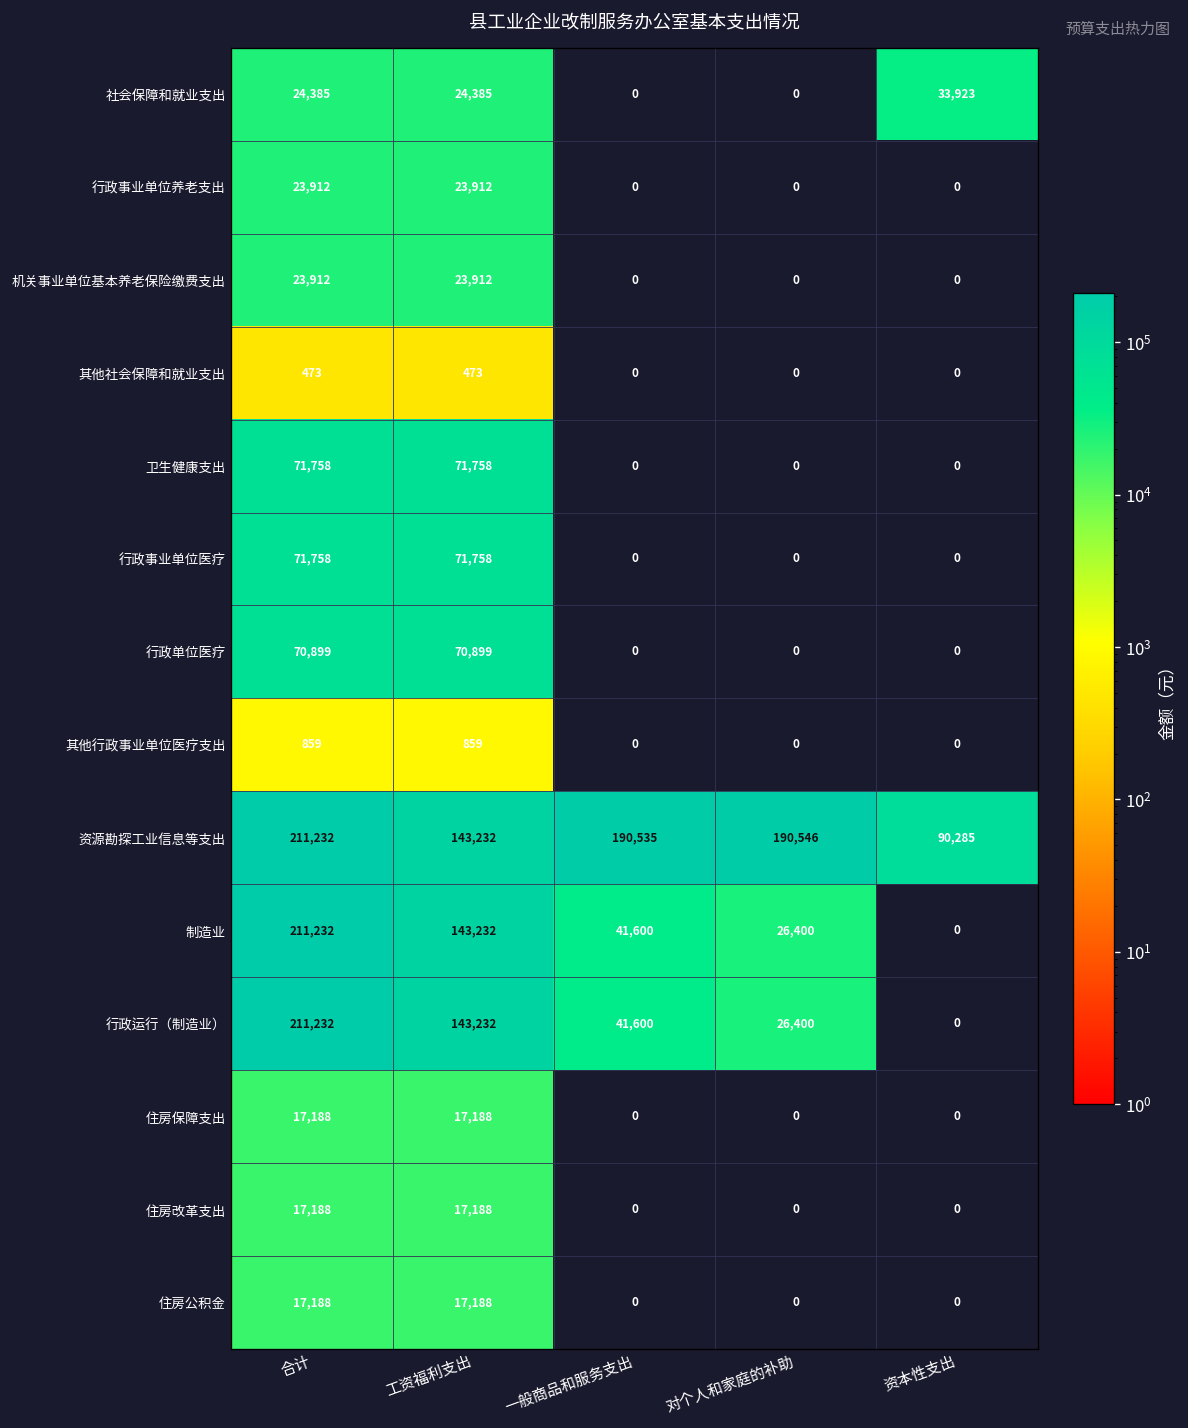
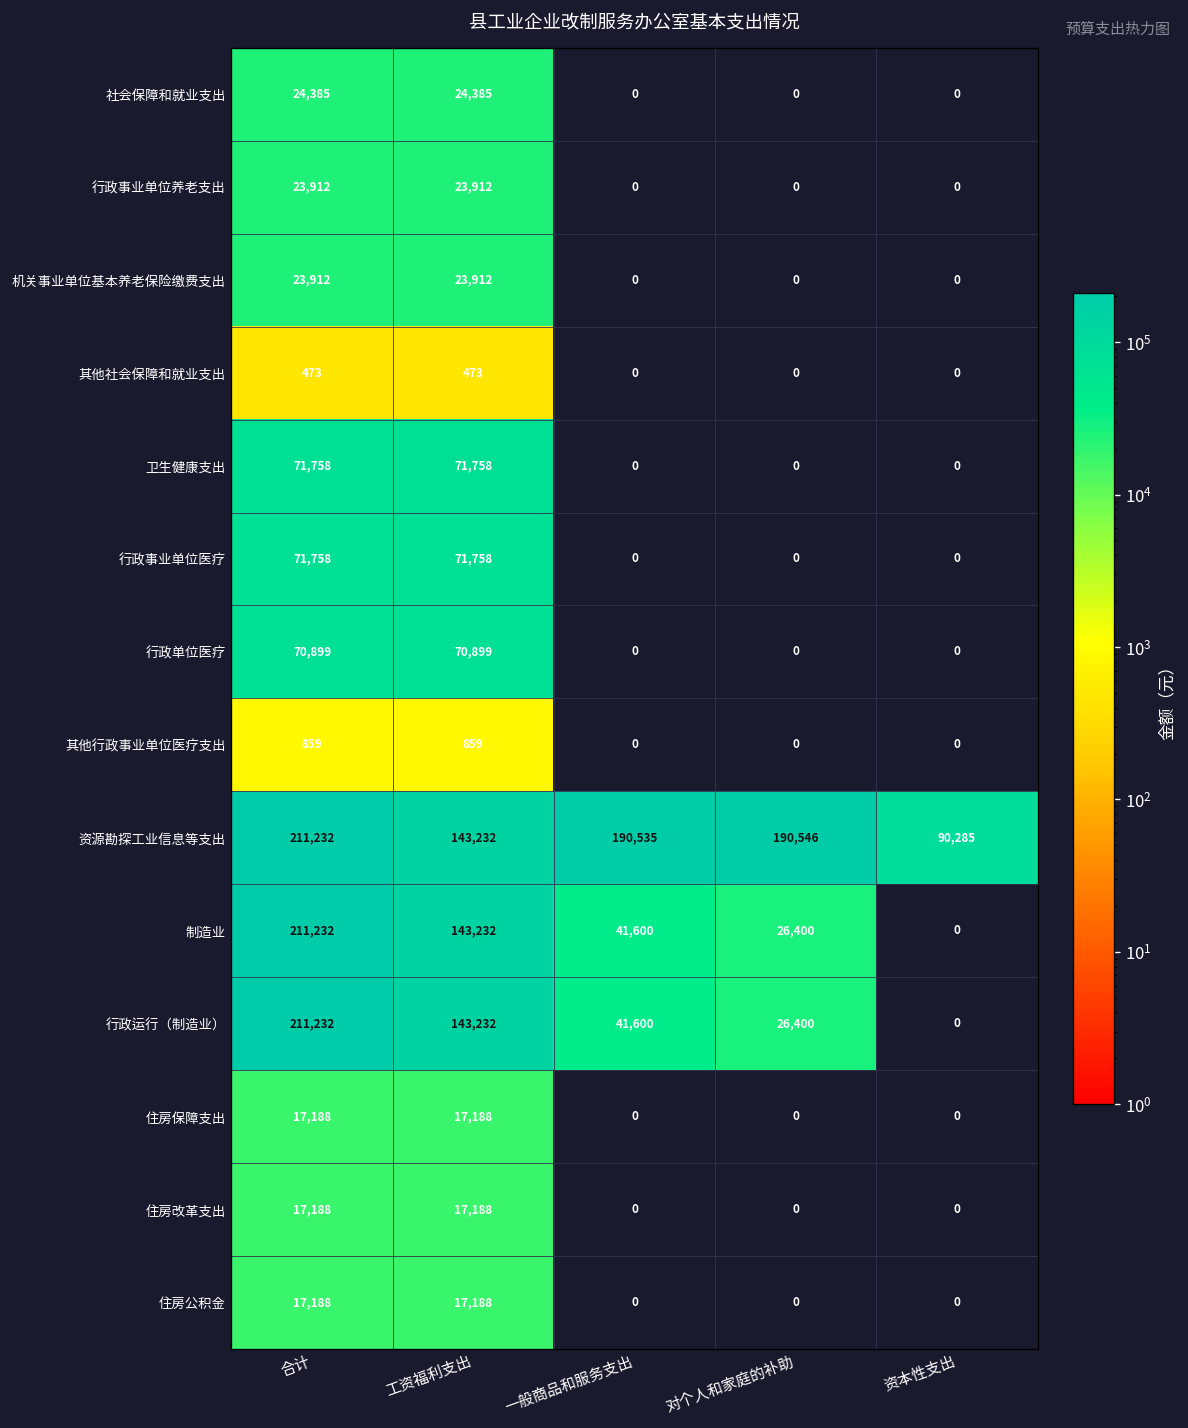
  {
    "社会保障和就业支出": {
      "合计": "24,385",
      "工资福利支出": "24,385",
      "一般商品和服务支出": "0",
      "对个人和家庭的补助": "0",
-     "资本性支出": "33,923"
+     "资本性支出": "0"
    },
    "行政事业单位养老支出": {
      "合计": "23,912",
      "工资福利支出": "23,912",
      "一般商品和服务支出": "0",
      "对个人和家庭的补助": "0",
      "资本性支出": "0"
    },
    "机关事业单位基本养老保险缴费支出": {
      "合计": "23,912",
      "工资福利支出": "23,912",
      "一般商品和服务支出": "0",
      "对个人和家庭的补助": "0",
      "资本性支出": "0"
    },
    "其他社会保障和就业支出": {
      "合计": "473",
      "工资福利支出": "473",
      "一般商品和服务支出": "0",
      "对个人和家庭的补助": "0",
      "资本性支出": "0"
    },
    "卫生健康支出": {
      "合计": "71,758",
      "工资福利支出": "71,758",
      "一般商品和服务支出": "0",
      "对个人和家庭的补助": "0",
      "资本性支出": "0"
    },
    "行政事业单位医疗": {
      "合计": "71,758",
      "工资福利支出": "71,758",
      "一般商品和服务支出": "0",
      "对个人和家庭的补助": "0",
      "资本性支出": "0"
    },
    "行政单位医疗": {
      "合计": "70,899",
      "工资福利支出": "70,899",
      "一般商品和服务支出": "0",
      "对个人和家庭的补助": "0",
      "资本性支出": "0"
    },
    "其他行政事业单位医疗支出": {
      "合计": "859",
      "工资福利支出": "859",
      "一般商品和服务支出": "0",
      "对个人和家庭的补助": "0",
      "资本性支出": "0"
    },
    "资源勘探工业信息等支出": {
      "合计": "211,232",
      "工资福利支出": "143,232",
      "一般商品和服务支出": "190,535",
      "对个人和家庭的补助": "190,546",
      "资本性支出": "90,285"
    },
    "制造业": {
      "合计": "211,232",
      "工资福利支出": "143,232",
      "一般商品和服务支出": "41,600",
      "对个人和家庭的补助": "26,400",
      "资本性支出": "0"
    },
    "行政运行（制造业）": {
      "合计": "211,232",
      "工资福利支出": "143,232",
      "一般商品和服务支出": "41,600",
      "对个人和家庭的补助": "26,400",
      "资本性支出": "0"
    },
    "住房保障支出": {
      "合计": "17,188",
      "工资福利支出": "17,188",
      "一般商品和服务支出": "0",
      "对个人和家庭的补助": "0",
      "资本性支出": "0"
    },
    "住房改革支出": {
      "合计": "17,188",
      "工资福利支出": "17,188",
      "一般商品和服务支出": "0",
      "对个人和家庭的补助": "0",
      "资本性支出": "0"
    },
    "住房公积金": {
      "合计": "17,188",
      "工资福利支出": "17,188",
      "一般商品和服务支出": "0",
      "对个人和家庭的补助": "0",
      "资本性支出": "0"
    }
  }
